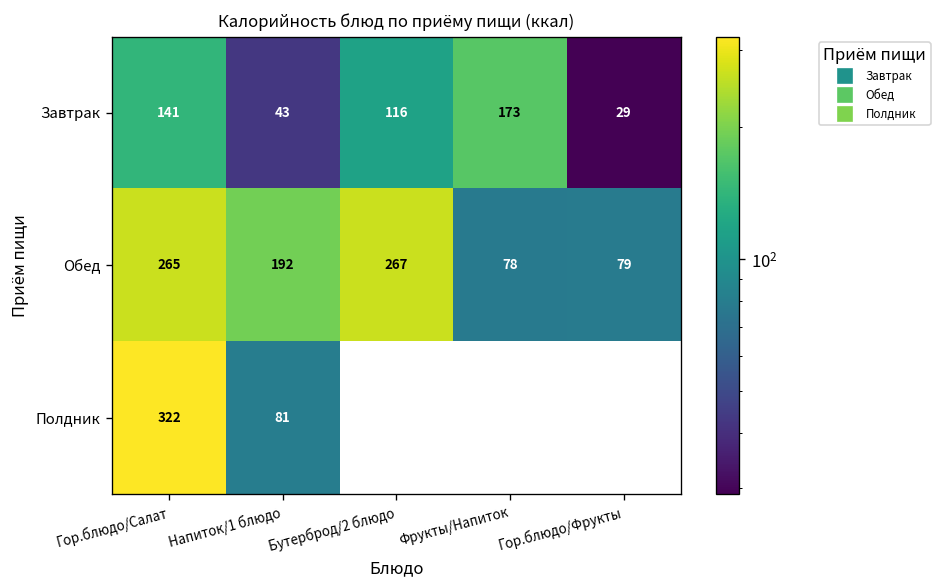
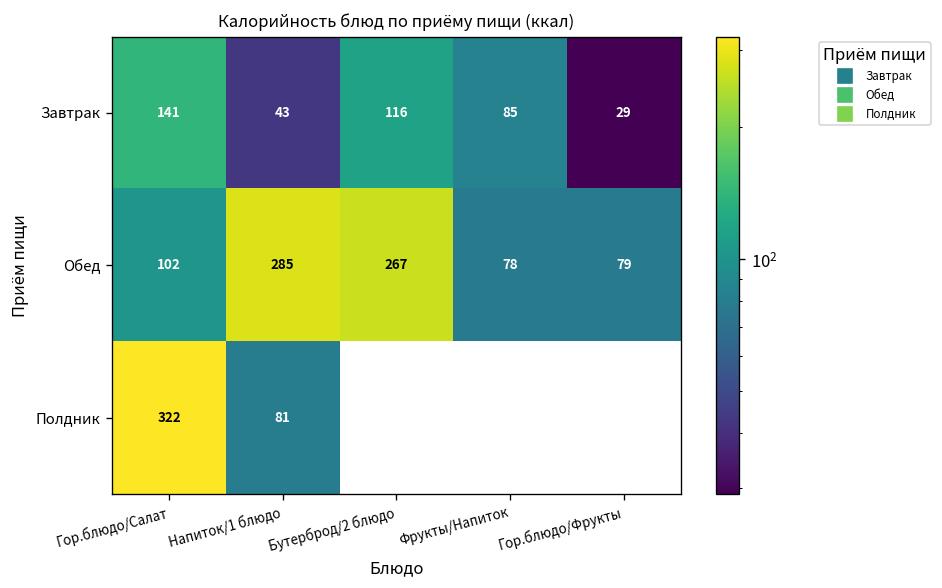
  {
    "Завтрак": {
      "Гор.блюдо/Салат": 141,
      "Напиток/1 блюдо": 43,
      "Бутерброд/2 блюдо": 116,
-     "Фрукты/Напиток": 173,
+     "Фрукты/Напиток": 85,
      "Гор.блюдо/Фрукты": 29
    },
    "Обед": {
-     "Гор.блюдо/Салат": 265,
-     "Напиток/1 блюдо": 192,
+     "Гор.блюдо/Салат": 102,
+     "Напиток/1 блюдо": 285,
      "Бутерброд/2 блюдо": 267,
      "Фрукты/Напиток": 78,
      "Гор.блюдо/Фрукты": 79
    },
    "Полдник": {
      "Гор.блюдо/Салат": 322,
      "Напиток/1 блюдо": 81
    }
  }
